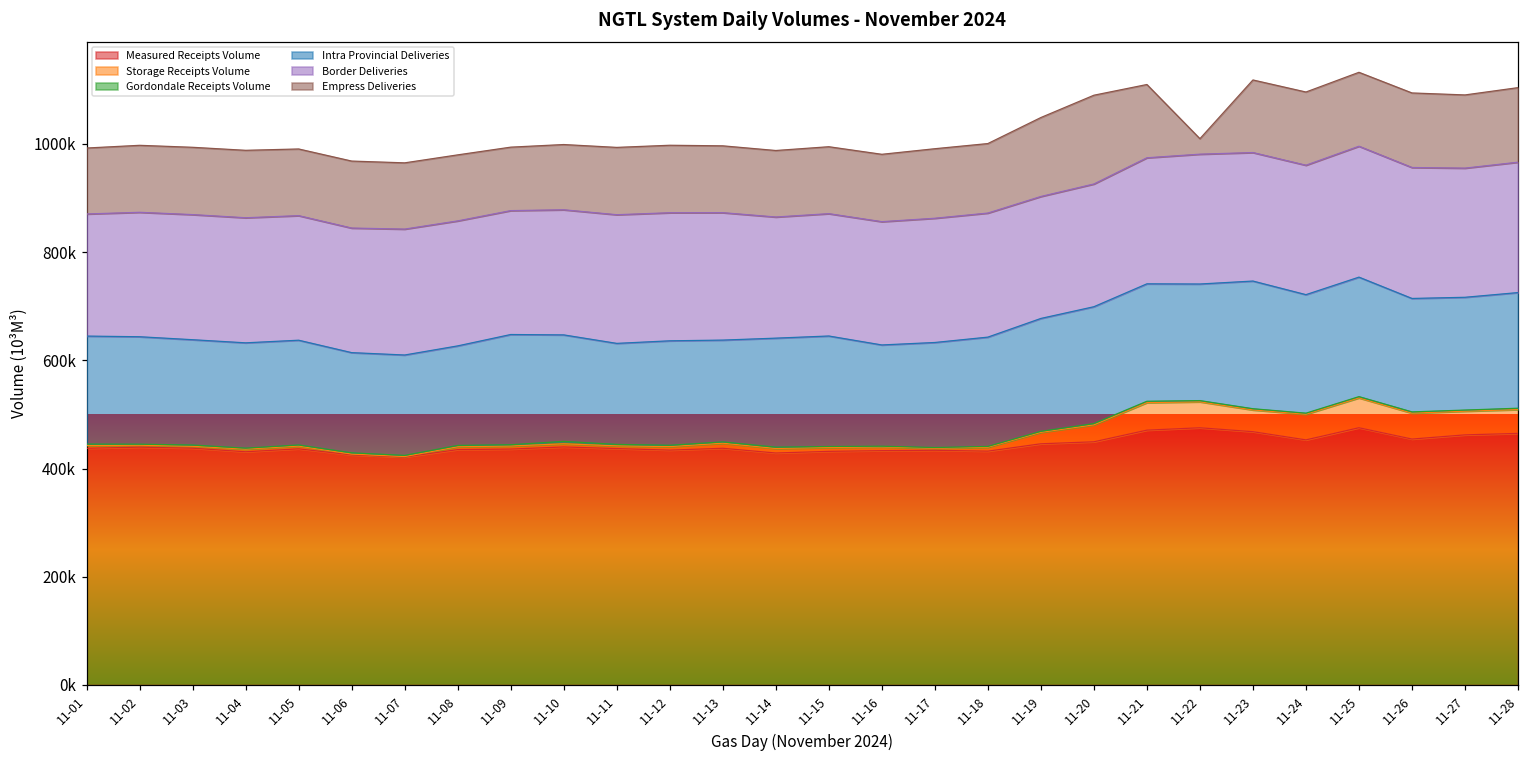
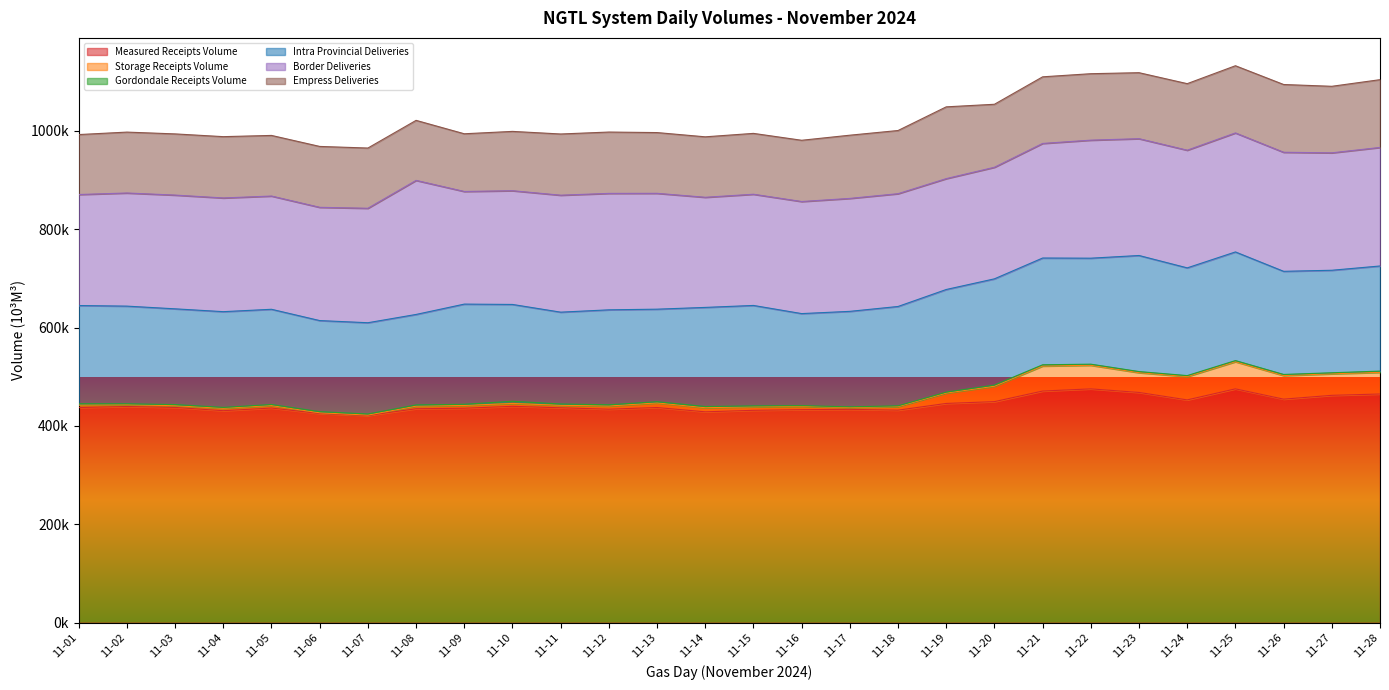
  {
    "Measured Receipts Volume": {
      "11-09": 440000,
      "11-10": 440000,
      "11-12": 430000,
      "11-13": 440000,
      "11-14": 430000,
      "11-15": 430000,
      "11-16": 430000,
      "11-18": 430000,
      "11-19": 450000,
      "11-20": 450000,
      "11-21": 470000,
      "11-22": 480000,
      "11-23": 470000,
      "11-24": 450000,
      "11-25": 480000,
      "11-26": 450000,
      "11-27": 460000,
      "11-28": 460000
    },
    "Intra Provincial Deliveries": {
      "11-01": 200000,
      "11-02": 200000,
      "11-03": 190000,
      "11-04": 190000,
      "11-05": 190000,
      "11-06": 190000,
      "11-07": 190000,
      "11-08": 180000,
      "11-09": 200000,
      "11-10": 200000,
      "11-11": 190000,
      "11-12": 190000,
      "11-13": 190000,
      "11-14": 200000,
      "11-15": 200000,
      "11-16": 190000,
      "11-17": 190000,
      "11-18": 200000,
      "11-19": 210000,
      "11-20": 220000,
      "11-21": 220000,
      "11-22": 220000,
      "11-23": 240000,
      "11-24": 220000,
      "11-25": 220000,
      "11-26": 210000,
      "11-27": 210000,
      "11-28": 210000
    },
    "Border Deliveries": {
      "11-01": 230000,
      "11-02": 230000,
      "11-03": 230000,
      "11-04": 230000,
      "11-05": 230000,
      "11-06": 230000,
      "11-07": 230000,
-     "11-08": 230000,
+     "11-08": 270000,
      "11-09": 230000,
      "11-10": 230000,
      "11-11": 240000,
      "11-12": 240000,
      "11-13": 240000,
      "11-14": 220000,
      "11-15": 230000,
      "11-16": 230000,
      "11-17": 230000,
      "11-18": 230000,
      "11-19": 230000,
      "11-20": 230000,
      "11-21": 230000,
      "11-22": 240000,
      "11-23": 240000,
      "11-24": 240000,
      "11-25": 240000,
      "11-26": 240000,
      "11-27": 240000,
      "11-28": 240000
    },
    "Empress Deliveries": {
      "11-01": 120000,
      "11-02": 120000,
      "11-03": 120000,
      "11-04": 120000,
      "11-05": 120000,
      "11-06": 120000,
      "11-07": 120000,
      "11-08": 120000,
      "11-09": 120000,
      "11-10": 120000,
      "11-11": 120000,
      "11-12": 120000,
      "11-13": 120000,
      "11-14": 120000,
      "11-15": 120000,
      "11-16": 120000,
      "11-17": 130000,
      "11-18": 130000,
      "11-19": 150000,
-     "11-20": 160000,
+     "11-20": 130000,
      "11-21": 140000,
-     "11-22": 30000,
+     "11-22": 140000,
      "11-23": 130000,
      "11-24": 140000,
      "11-25": 140000,
      "11-26": 140000,
      "11-27": 140000,
      "11-28": 140000
    }
  }
